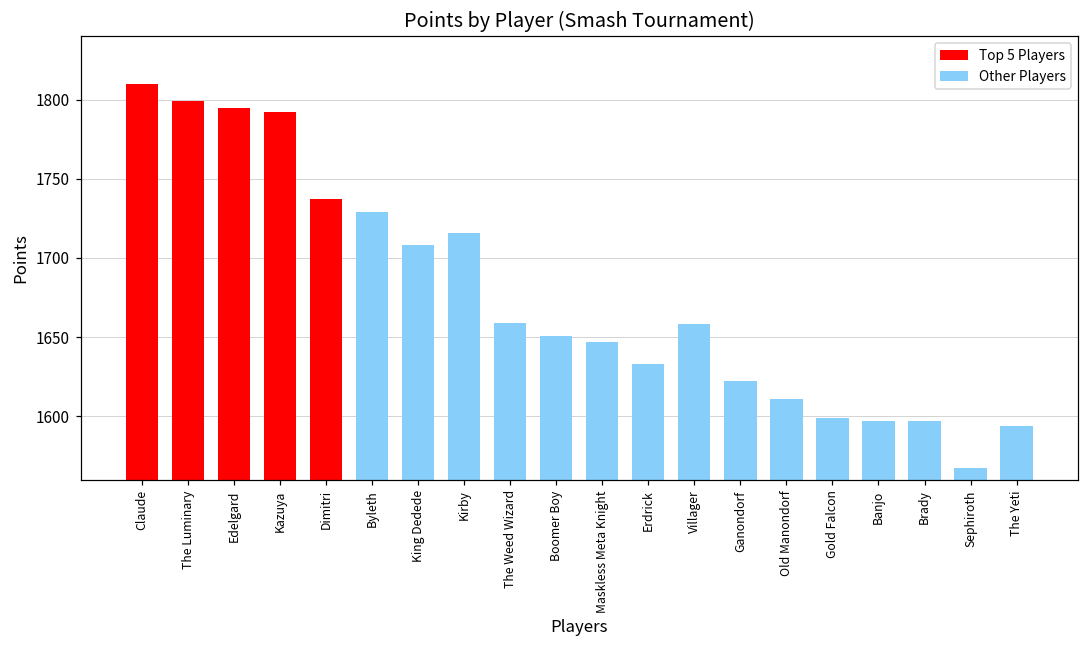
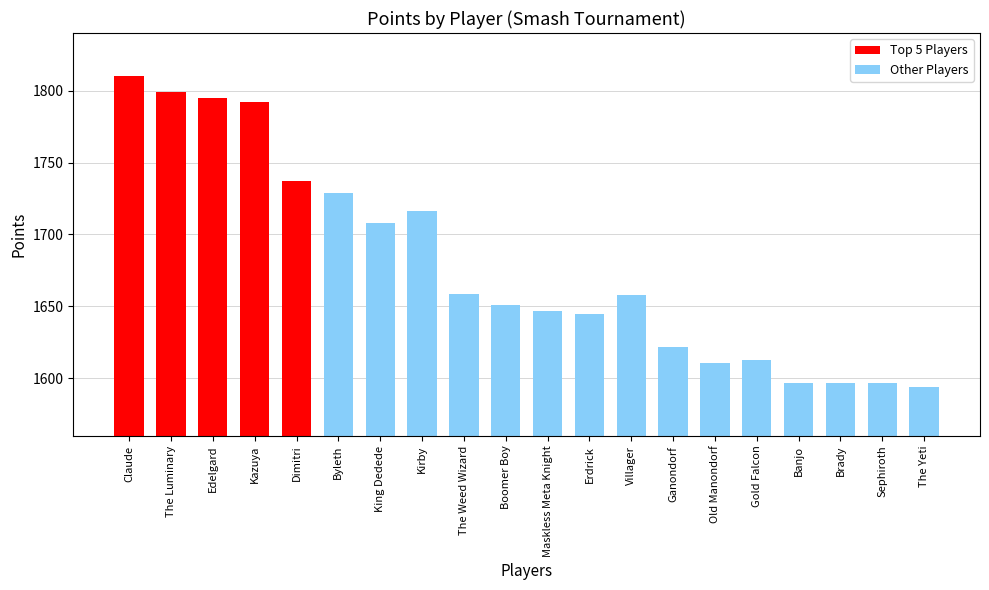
  {
    "Claude": 1810,
    "The Luminary": 1799,
    "Edelgard": 1795,
    "Kazuya": 1792,
    "Dimitri": 1737,
    "Byleth": 1729,
    "King Dedede": 1708,
    "Kirby": 1716,
    "The Weed Wizard": 1659,
    "Boomer Boy": 1651,
    "Maskless Meta Knight": 1647,
-   "Erdrick": 1633,
+   "Erdrick": 1645,
    "Villager": 1658,
    "Ganondorf": 1622,
    "Old Manondorf": 1611,
-   "Gold Falcon": 1599,
+   "Gold Falcon": 1613,
    "Banjo": 1597,
    "Brady": 1597,
-   "Sephiroth": 1567,
+   "Sephiroth": 1597,
    "The Yeti": 1594
  }
